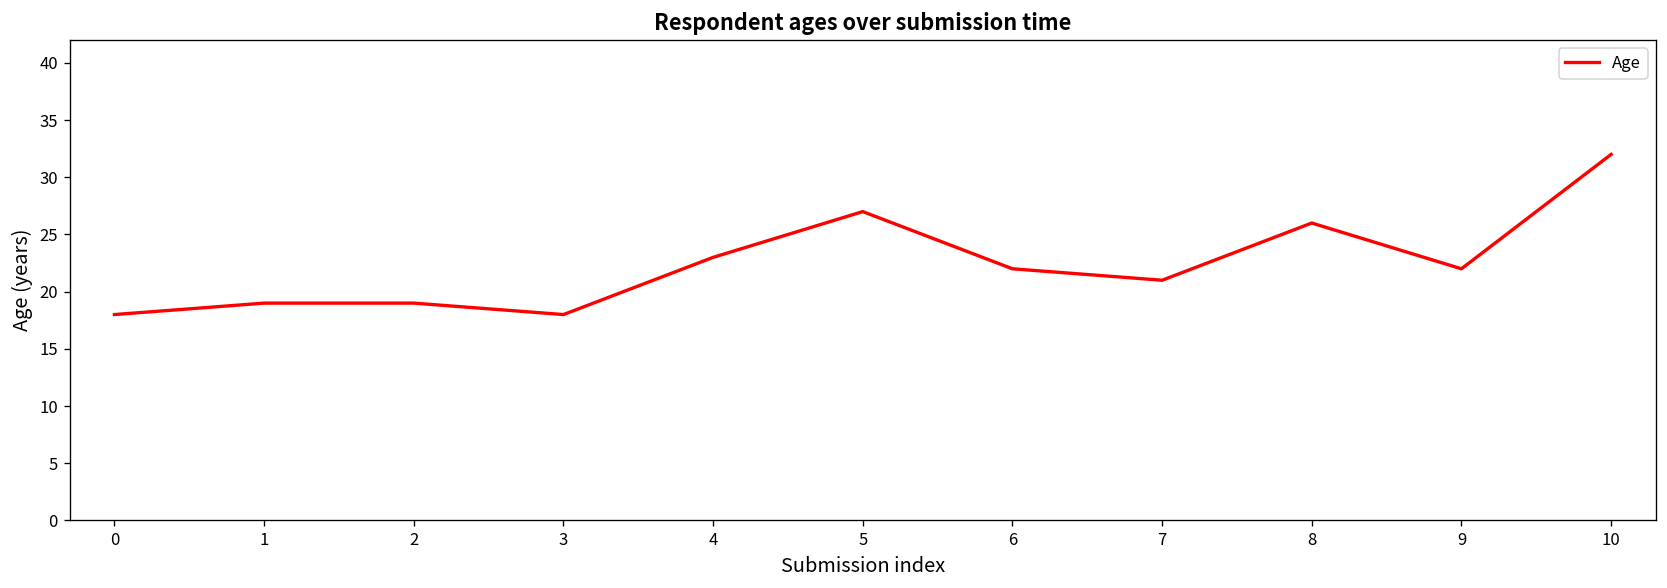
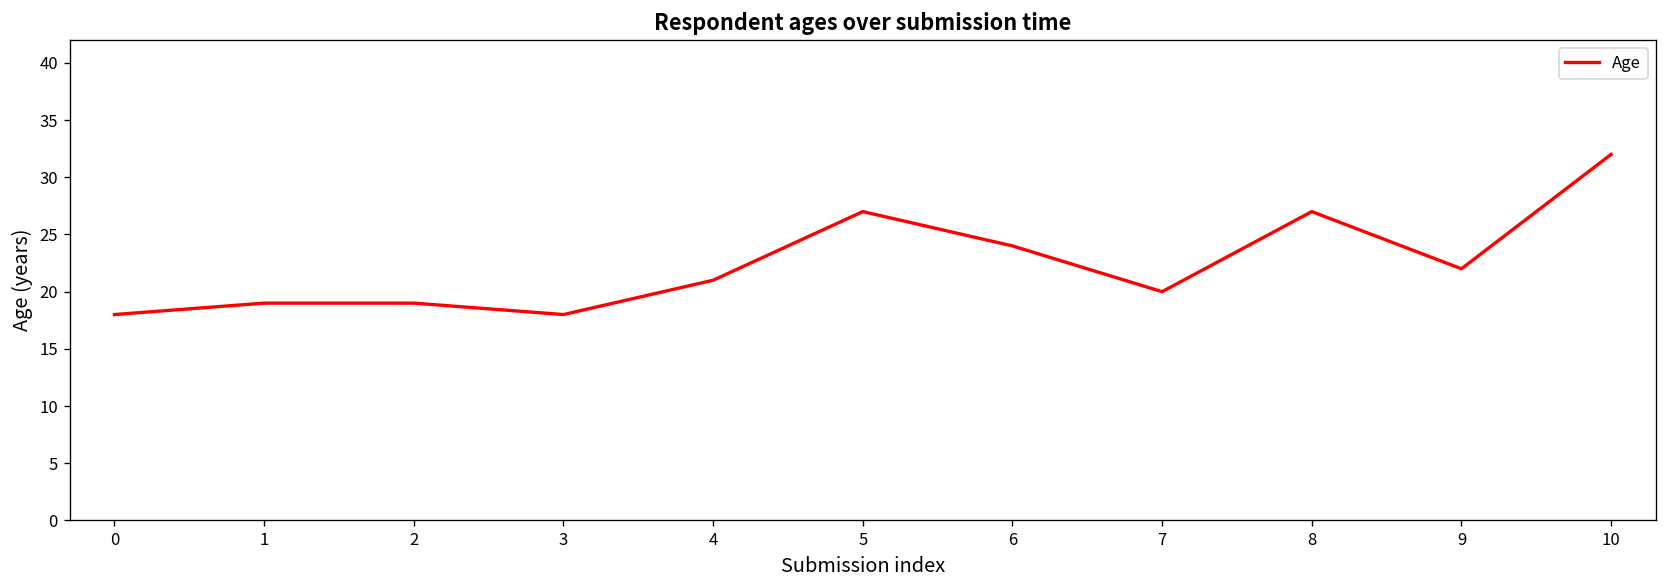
  {
    "0": 18,
    "1": 19,
    "2": 19,
    "3": 18,
-   "4": 23,
+   "4": 21,
    "5": 27,
-   "6": 22,
-   "7": 21,
-   "8": 26,
+   "6": 24,
+   "7": 20,
+   "8": 27,
    "9": 22,
    "10": 32
  }
